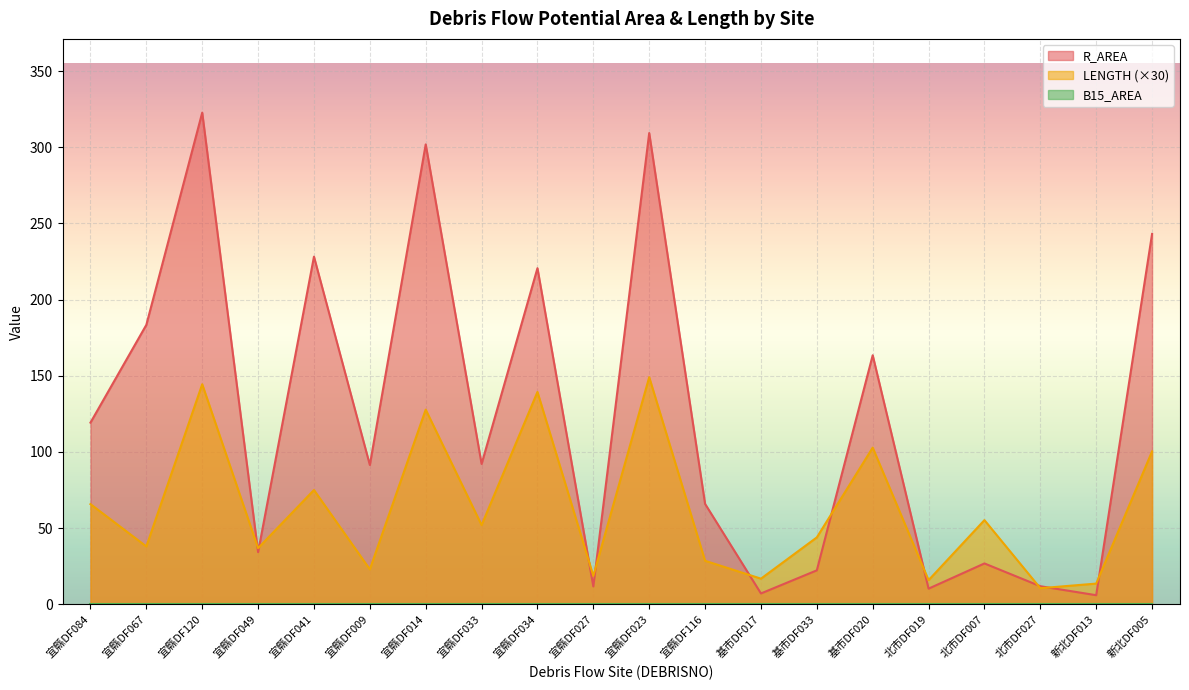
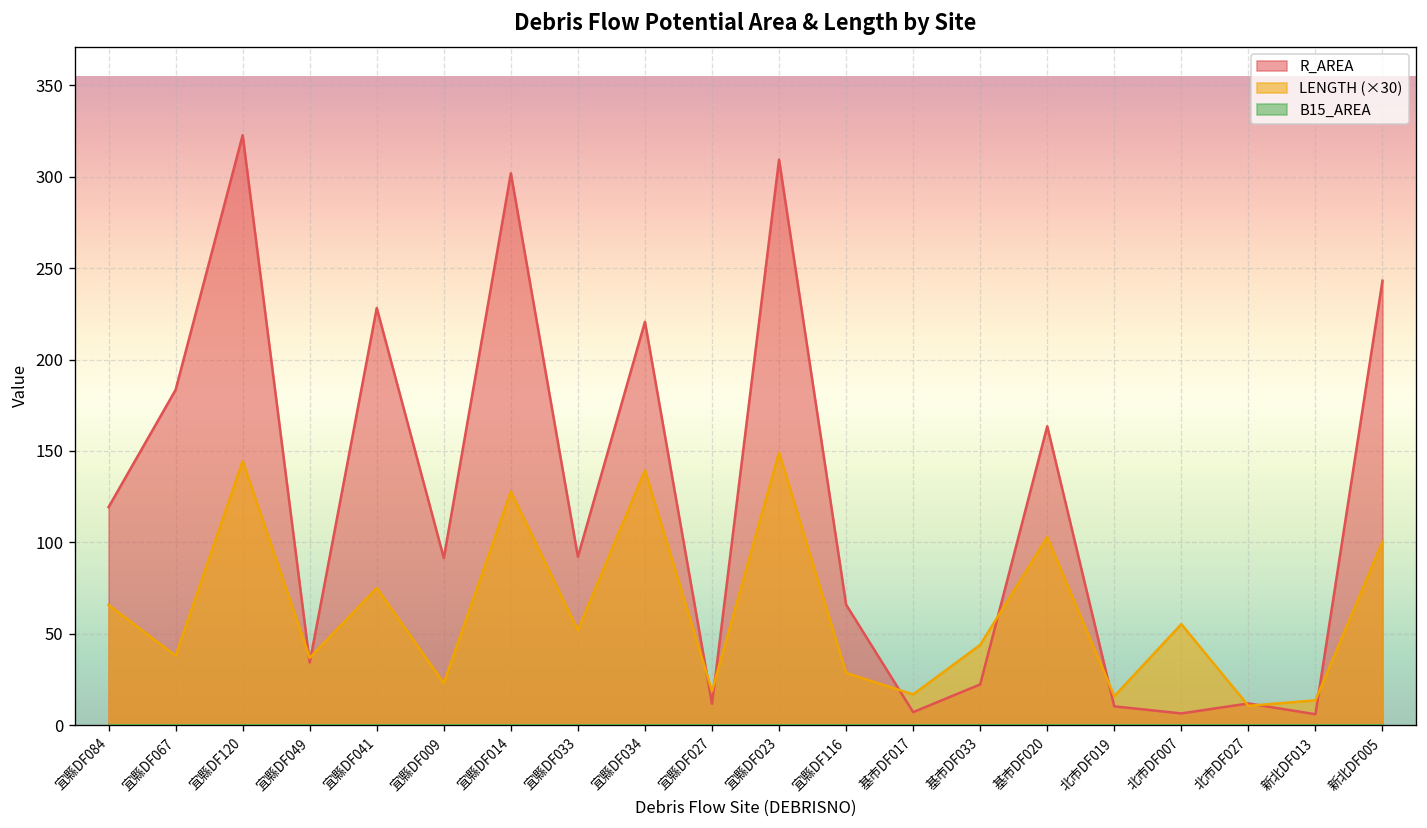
  {
    "R_AREA": {
      "宜縣DF084": 119,
      "宜縣DF067": 183,
      "宜縣DF120": 323,
      "宜縣DF049": 34,
      "宜縣DF041": 228,
      "宜縣DF009": 91,
      "宜縣DF014": 302,
      "宜縣DF033": 92,
      "宜縣DF034": 221,
      "宜縣DF027": 12,
      "宜縣DF023": 309,
      "宜縣DF116": 66,
      "基市DF017": 7,
      "基市DF033": 22,
      "基市DF020": 163,
      "北市DF019": 10,
-     "北市DF007": 27,
+     "北市DF007": 6,
      "新北DF013": 6,
      "新北DF005": 243
    },
    "LENGTH (×30)": {
      "宜縣DF084": 66,
      "宜縣DF067": 38,
      "宜縣DF120": 144,
      "宜縣DF049": 37,
      "宜縣DF041": 75,
      "宜縣DF009": 23,
      "宜縣DF014": 128,
      "宜縣DF033": 52,
      "宜縣DF034": 139,
      "宜縣DF027": 19,
      "宜縣DF023": 149,
      "宜縣DF116": 29,
      "基市DF017": 17,
      "基市DF033": 44,
      "基市DF020": 103,
      "北市DF019": 16,
      "北市DF007": 55,
      "新北DF013": 14,
      "新北DF005": 100
    },
    "B15_AREA": {
      "宜縣DF084": 0,
      "宜縣DF067": 0,
      "宜縣DF120": 0,
      "宜縣DF049": 0,
      "宜縣DF041": 0,
      "宜縣DF009": 0,
      "宜縣DF014": 0,
      "宜縣DF033": 0,
      "宜縣DF034": 0,
      "宜縣DF027": 0,
      "宜縣DF023": 0,
      "宜縣DF116": 0,
      "基市DF017": 0,
      "基市DF033": 0,
      "基市DF020": 0,
      "北市DF019": 0,
      "北市DF007": 0,
      "北市DF027": 0,
      "新北DF013": 0,
      "新北DF005": 0
    }
  }
